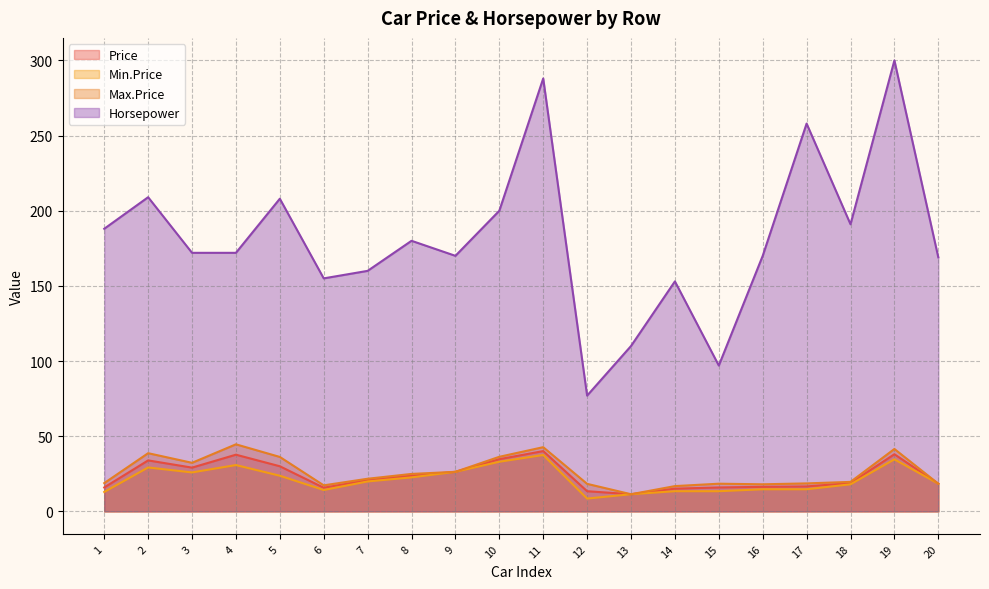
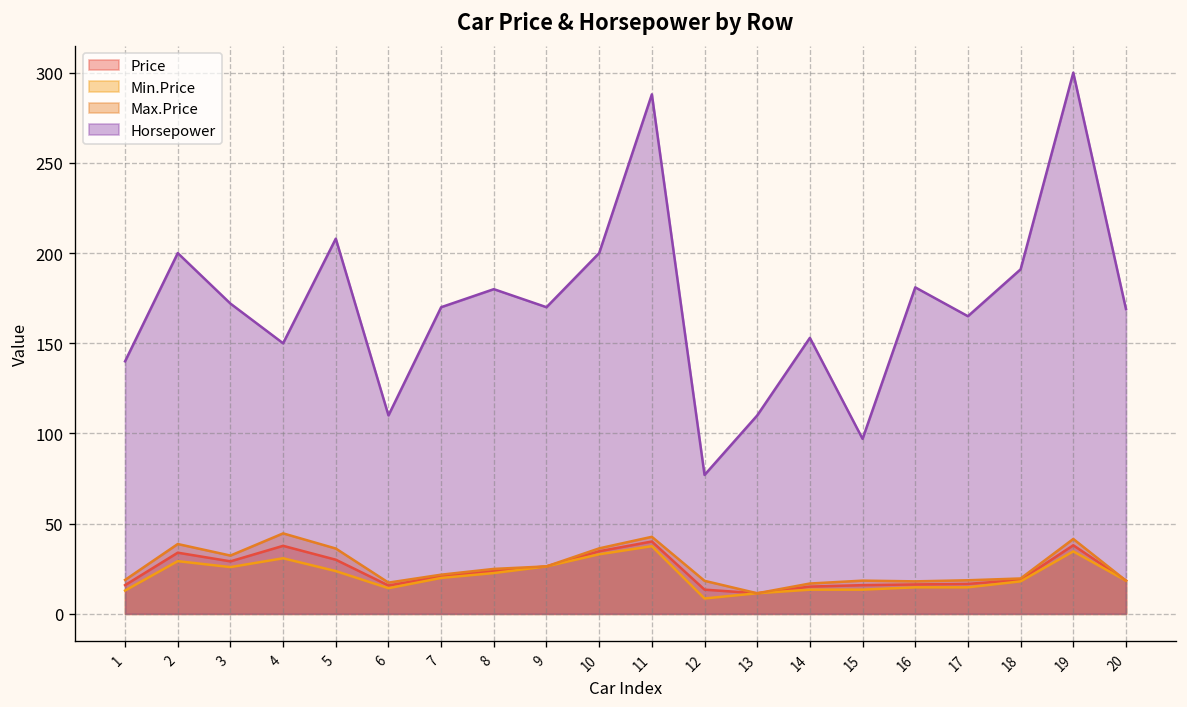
  {
    "Horsepower": {
-     "1": 188,
-     "2": 209,
+     "1": 140,
+     "2": 200,
      "3": 172,
-     "4": 172,
+     "4": 150,
      "5": 208,
-     "6": 155,
-     "7": 160,
+     "6": 110,
+     "7": 170,
      "8": 180,
      "9": 170,
      "10": 200,
      "11": 288,
      "12": 77,
      "13": 110,
      "14": 153,
      "15": 97,
-     "16": 170,
-     "17": 258,
+     "16": 181,
+     "17": 165,
      "18": 191,
      "19": 300,
      "20": 169
    }
  }
